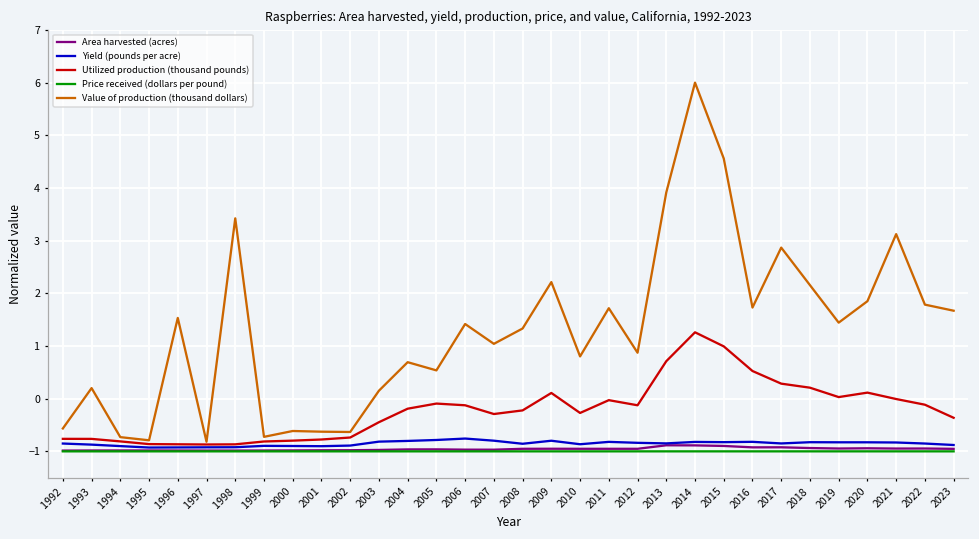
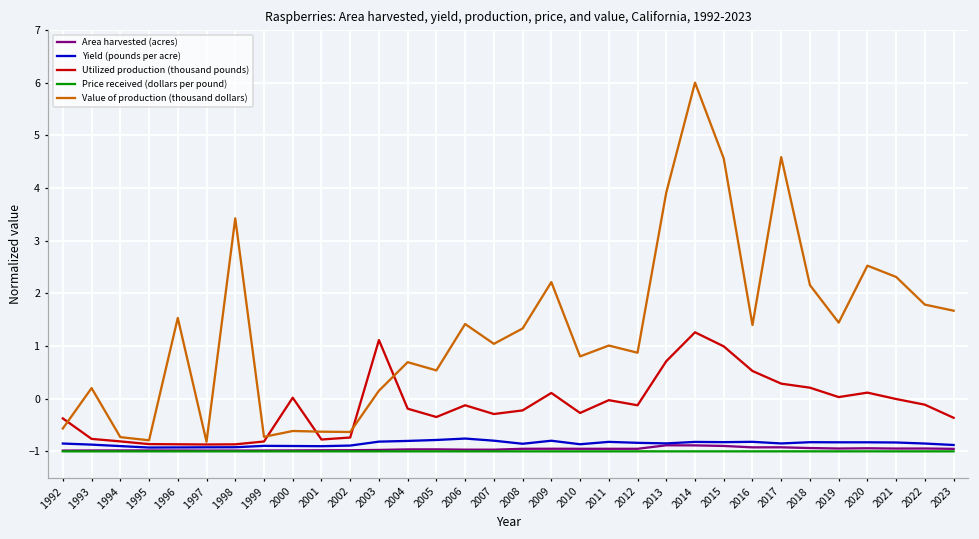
  {
    "Area harvested (acres)": {
      "2014": -0.9,
      "2015": -0.9,
      "2016": -0.9,
      "2017": -0.9,
      "2018": -0.9,
      "2019": -0.9,
      "2020": -0.9,
      "2022": -0.9
    },
    "Yield (pounds per acre)": {
      "1992": -0.9,
      "1993": -0.9,
      "1994": -0.9,
      "1995": -0.9,
      "1996": -0.9,
      "1998": -0.9,
      "1999": -0.9,
      "2000": -0.9,
      "2001": -0.9,
      "2002": -0.9,
      "2003": -0.8,
      "2004": -0.8,
      "2005": -0.8,
      "2006": -0.8,
      "2007": -0.8,
      "2008": -0.9,
      "2009": -0.8,
      "2010": -0.9,
      "2011": -0.8,
      "2012": -0.8,
      "2014": -0.8,
      "2015": -0.8,
      "2016": -0.8,
      "2017": -0.8,
      "2018": -0.8,
      "2019": -0.8,
      "2020": -0.8,
      "2021": -0.8,
      "2022": -0.9,
      "2023": -0.9
    },
    "Utilized production (thousand pounds)": {
-     "1992": -0.8,
+     "1992": -0.4,
      "1993": -0.8,
      "1994": -0.8,
      "1995": -0.9,
      "1996": -0.9,
      "1998": -0.9,
      "1999": -0.8,
-     "2000": -0.8,
+     "2000": 0.0,
      "2001": -0.8,
      "2002": -0.7,
-     "2003": -0.4,
+     "2003": 1.1,
      "2004": -0.2,
-     "2005": -0.1,
+     "2005": -0.3,
      "2006": -0.1,
      "2007": -0.3,
      "2008": -0.2,
      "2009": 0.1,
      "2010": -0.3,
      "2011": 0.0,
      "2012": -0.1,
      "2013": 0.7,
      "2014": 1.3,
      "2015": 1.0,
      "2016": 0.5,
      "2017": 0.3,
      "2018": 0.2,
      "2019": 0.0,
      "2020": 0.1,
      "2021": 0.0,
      "2022": -0.1,
      "2023": -0.4
    },
    "Price received (dollars per pound)": {
      "2013": -1.0,
      "2014": -1.0,
      "2015": -1.0,
      "2016": -1.0,
      "2017": -1.0,
      "2018": -1.0,
      "2019": -1.0,
      "2020": -1.0,
      "2022": -1.0
    },
    "Value of production (thousand dollars)": {
      "1992": -0.6,
      "1993": 0.2,
      "1994": -0.7,
      "1995": -0.8,
      "1996": 1.5,
      "1998": 3.4,
      "1999": -0.7,
      "2000": -0.6,
      "2001": -0.6,
      "2002": -0.6,
      "2003": 0.2,
      "2004": 0.7,
      "2005": 0.5,
      "2006": 1.4,
      "2007": 1.0,
      "2008": 1.3,
      "2009": 2.2,
      "2010": 0.8,
-     "2011": 1.7,
+     "2011": 1.0,
      "2012": 0.9,
      "2013": 3.9,
      "2014": 6.0,
      "2015": 4.6,
-     "2016": 1.7,
-     "2017": 2.9,
+     "2016": 1.4,
+     "2017": 4.6,
      "2018": 2.2,
      "2019": 1.4,
-     "2020": 1.9,
-     "2021": 3.1,
+     "2020": 2.5,
+     "2021": 2.3,
      "2022": 1.8,
      "2023": 1.7
    }
  }
